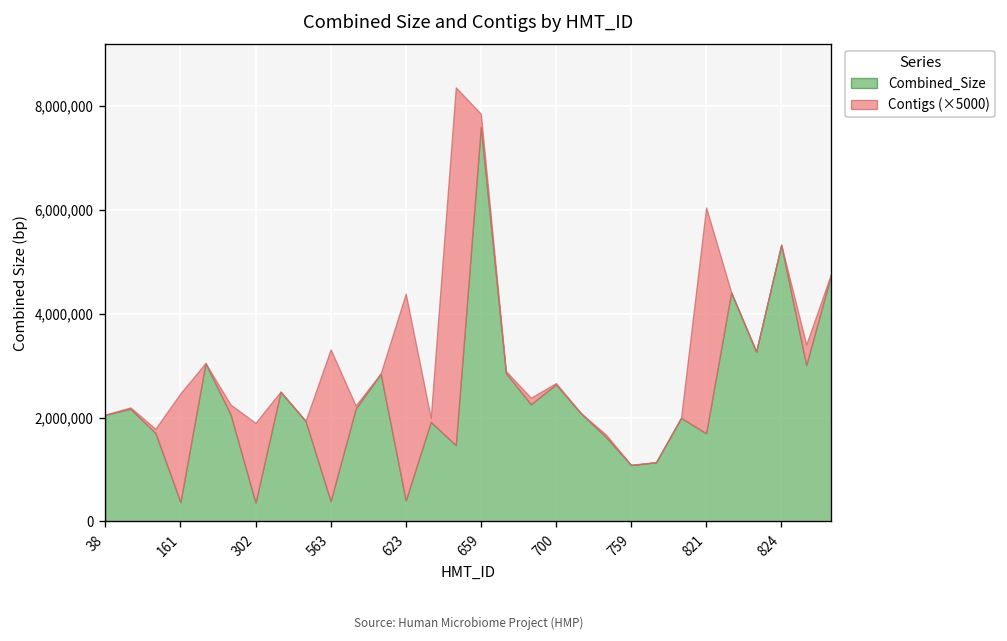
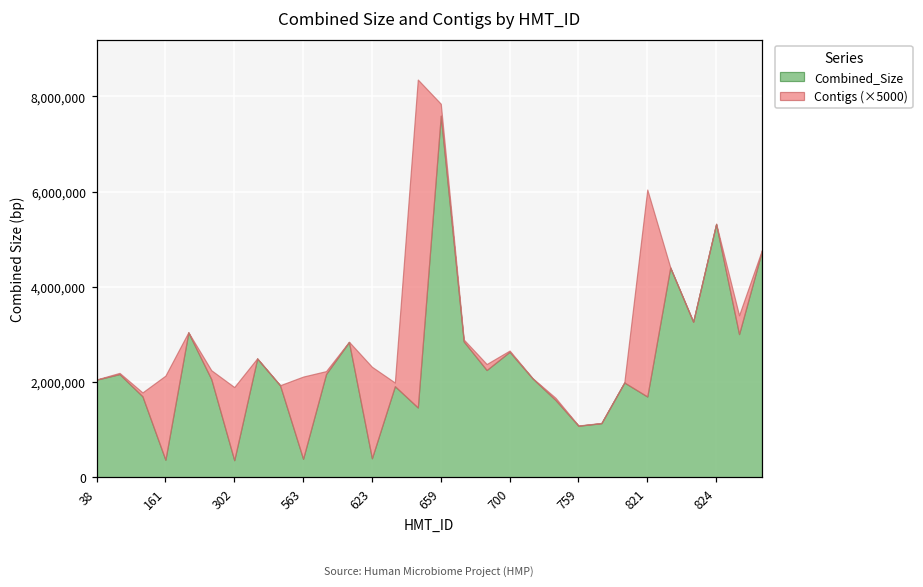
  {
    "Combined_Size": {
      "161": "400,000",
      "302": "400,000",
      "563": "400,000",
      "623": "400,000",
      "659": "7,600,000",
      "821": "1,700,000"
    },
    "Contigs (×5000)": {
-     "161": "2,100,000",
+     "161": "1,800,000",
      "302": "1,500,000",
-     "563": "2,900,000",
-     "623": "4,000,000",
+     "563": "1,700,000",
+     "623": "1,900,000",
      "659": "300,000",
      "821": "4,300,000"
    }
  }
